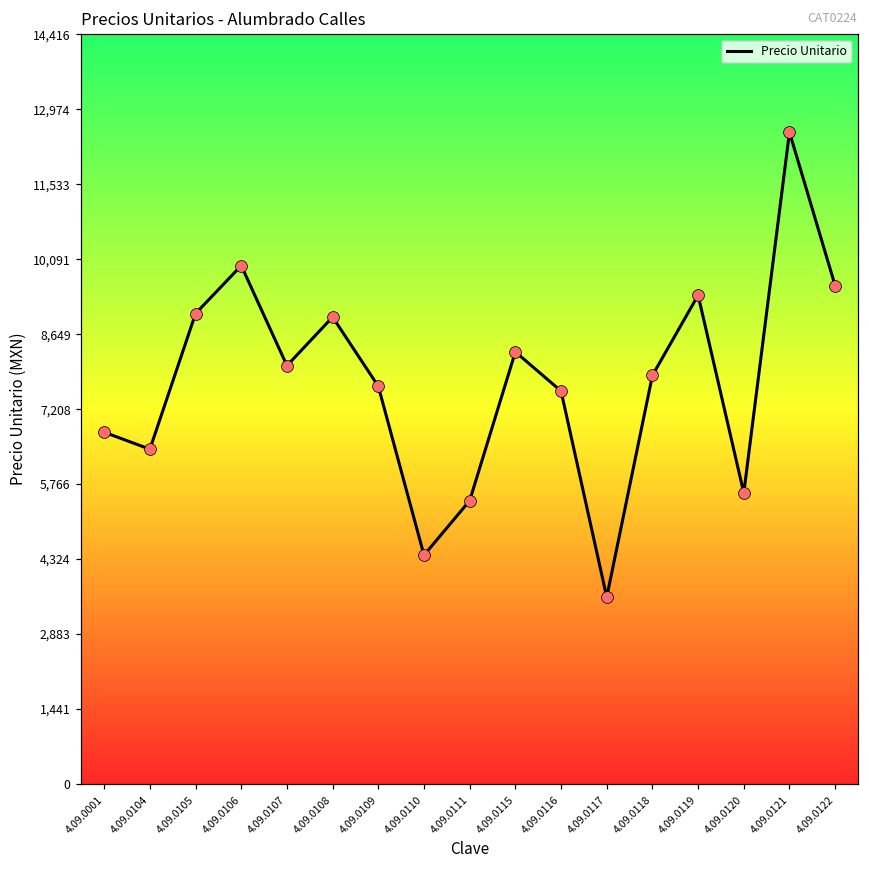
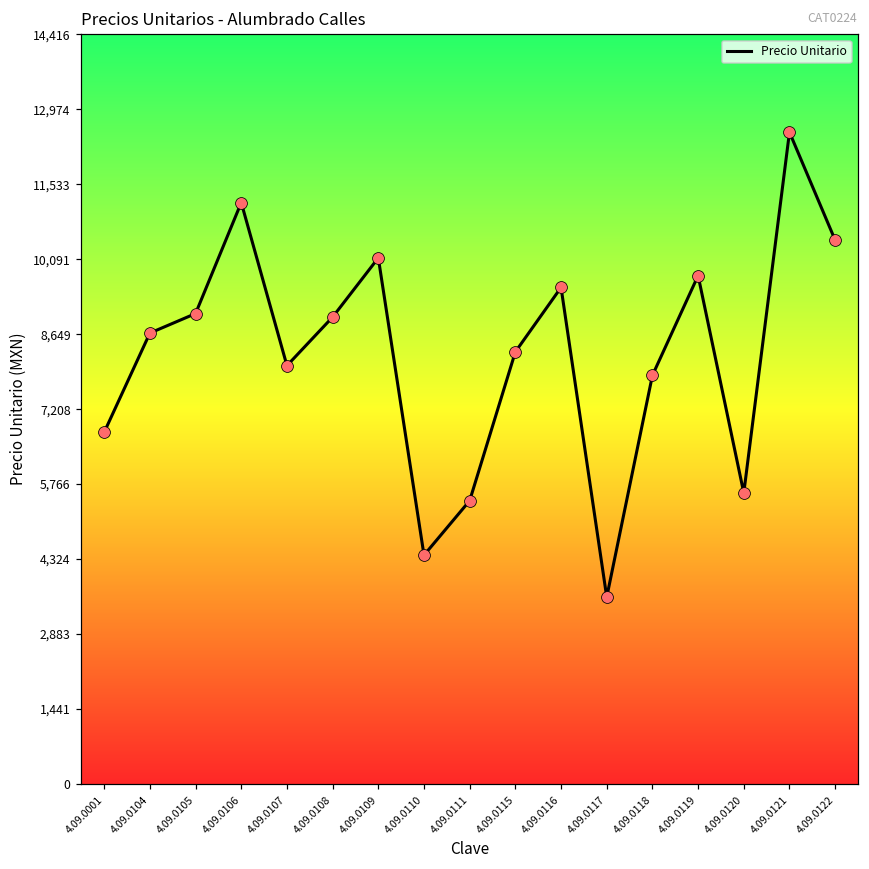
  {
    "4.09.0001": "6,800",
-   "4.09.0104": "6,400",
+   "4.09.0104": "8,700",
    "4.09.0105": "9,000",
-   "4.09.0106": "10,000",
+   "4.09.0106": "11,200",
    "4.09.0107": "8,000",
    "4.09.0108": "9,000",
-   "4.09.0109": "7,600",
+   "4.09.0109": "10,100",
    "4.09.0110": "4,400",
    "4.09.0111": "5,400",
    "4.09.0115": "8,300",
-   "4.09.0116": "7,600",
+   "4.09.0116": "9,600",
    "4.09.0117": "3,600",
    "4.09.0118": "7,900",
-   "4.09.0119": "9,400",
+   "4.09.0119": "9,800",
    "4.09.0120": "5,600",
    "4.09.0121": "12,500",
-   "4.09.0122": "9,600"
+   "4.09.0122": "10,500"
  }
